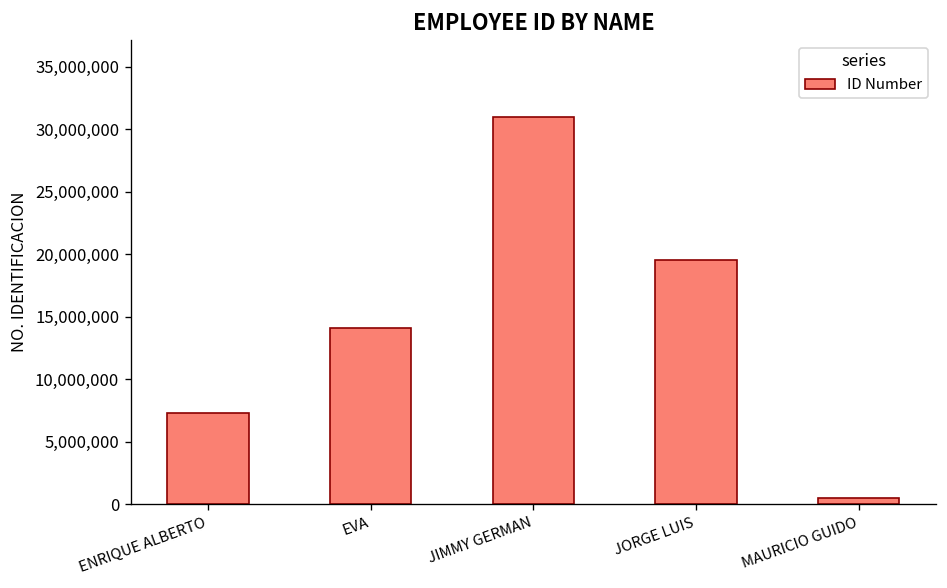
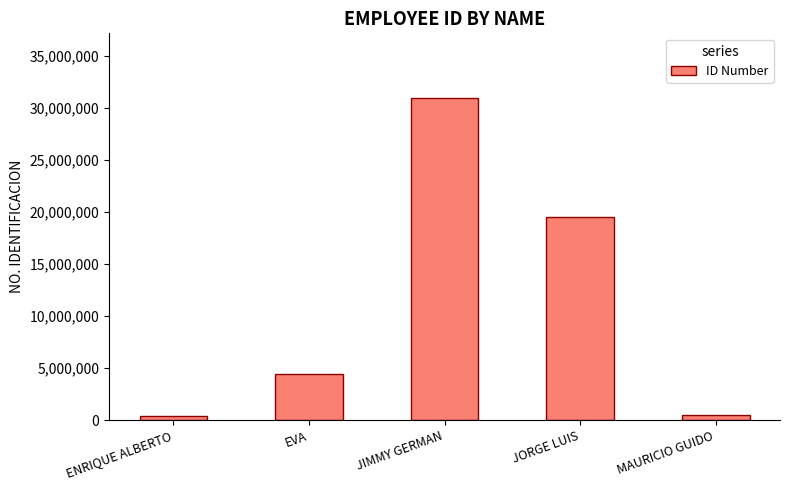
  {
-   "ENRIQUE ALBERTO": "7,300,000",
-   "EVA": "14,100,000",
+   "ENRIQUE ALBERTO": "400,000",
+   "EVA": "4,400,000",
    "JIMMY GERMAN": "31,000,000",
    "JORGE LUIS": "19,500,000",
    "MAURICIO GUIDO": "500,000"
  }
